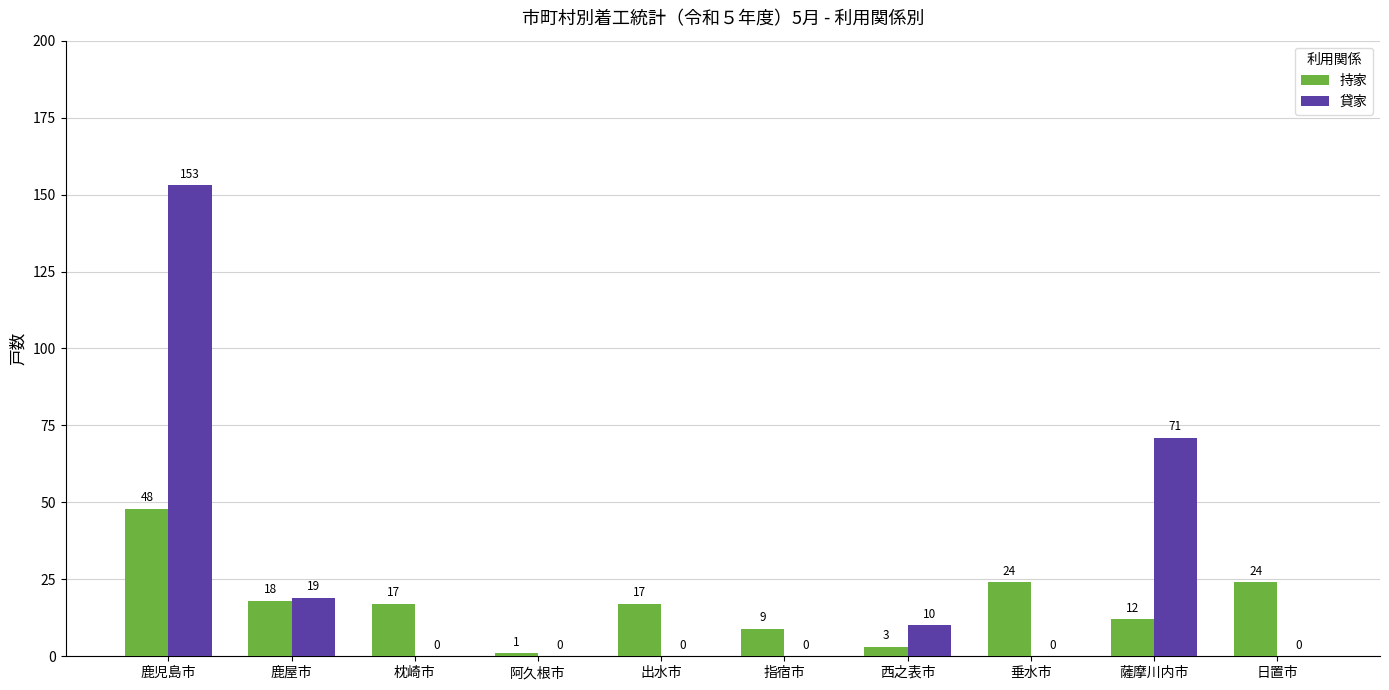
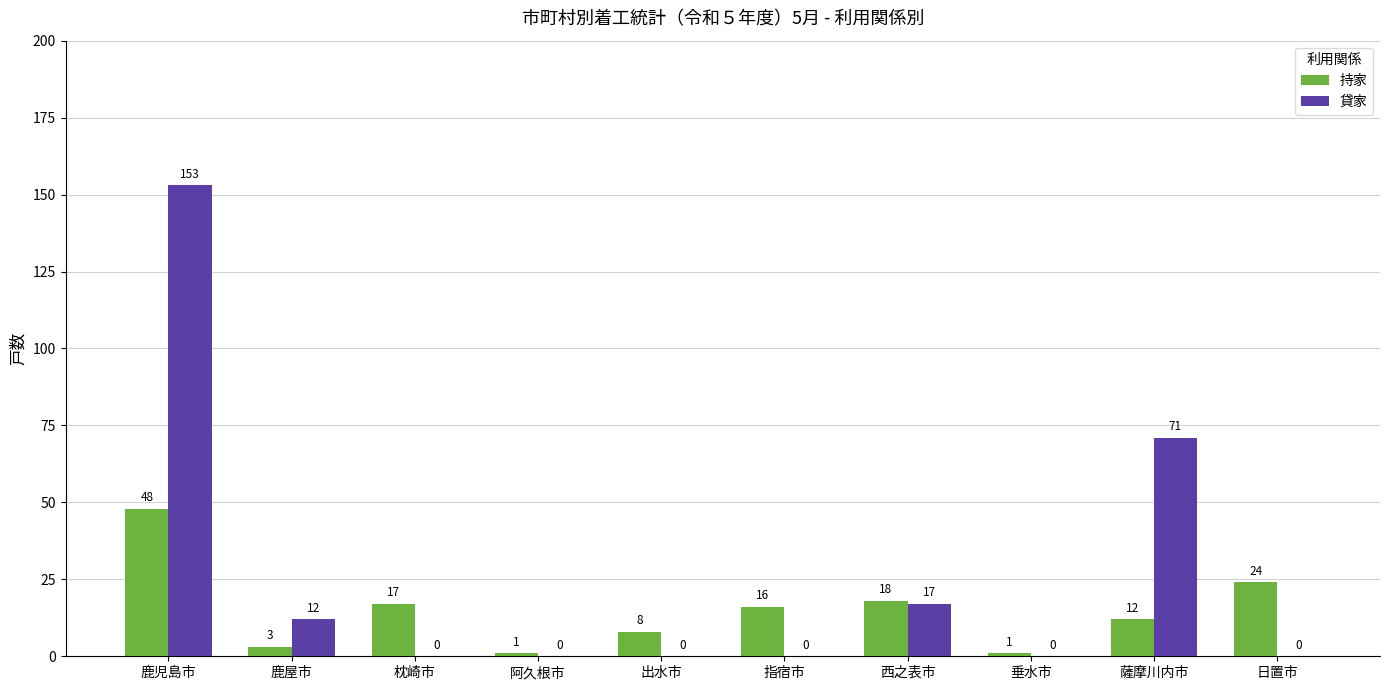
  {
    "持家": {
      "鹿児島市": 48,
-     "鹿屋市": 18,
+     "鹿屋市": 3,
      "枕崎市": 17,
      "阿久根市": 1,
-     "出水市": 17,
-     "指宿市": 9,
-     "西之表市": 3,
-     "垂水市": 24,
+     "出水市": 8,
+     "指宿市": 16,
+     "西之表市": 18,
+     "垂水市": 1,
      "薩摩川内市": 12,
      "日置市": 24
    },
    "貸家": {
      "鹿児島市": 153,
-     "鹿屋市": 19,
+     "鹿屋市": 12,
      "枕崎市": 0,
      "阿久根市": 0,
      "出水市": 0,
      "指宿市": 0,
-     "西之表市": 10,
+     "西之表市": 17,
      "垂水市": 0,
      "薩摩川内市": 71,
      "日置市": 0
    }
  }
